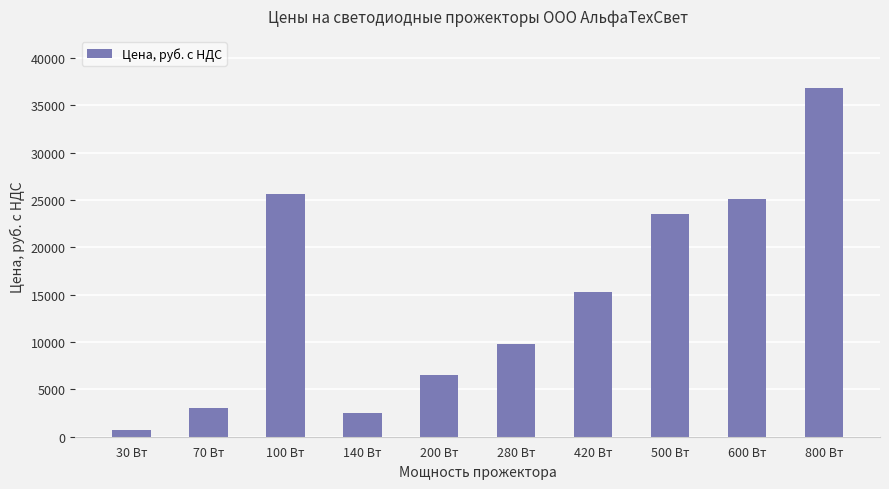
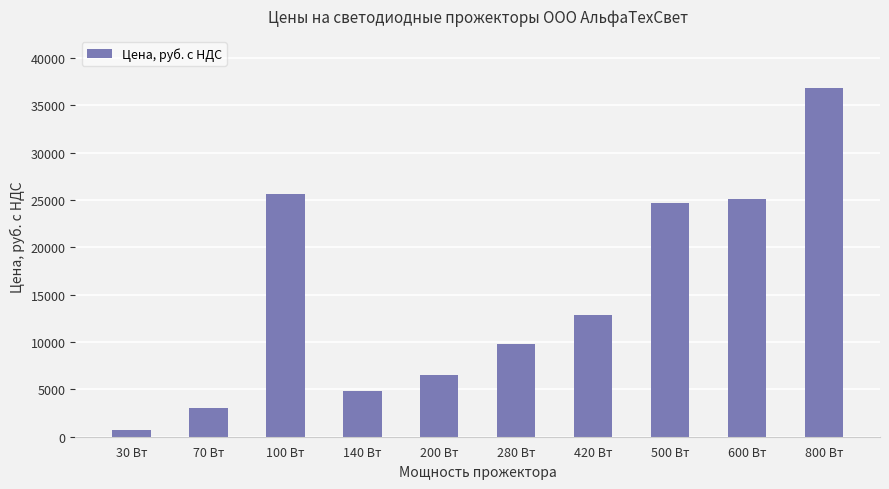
  {
    "30 Вт": 1000,
    "70 Вт": 3000,
    "100 Вт": 26000,
-   "140 Вт": 3000,
+   "140 Вт": 5000,
    "200 Вт": 6000,
    "280 Вт": 10000,
-   "420 Вт": 15000,
-   "500 Вт": 24000,
+   "420 Вт": 13000,
+   "500 Вт": 25000,
    "600 Вт": 25000,
    "800 Вт": 37000
  }
